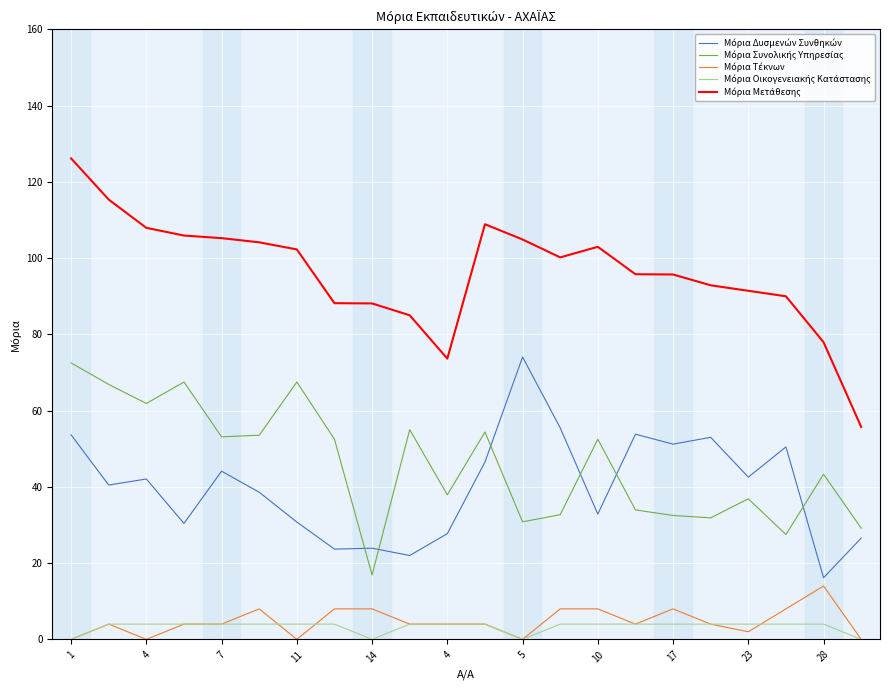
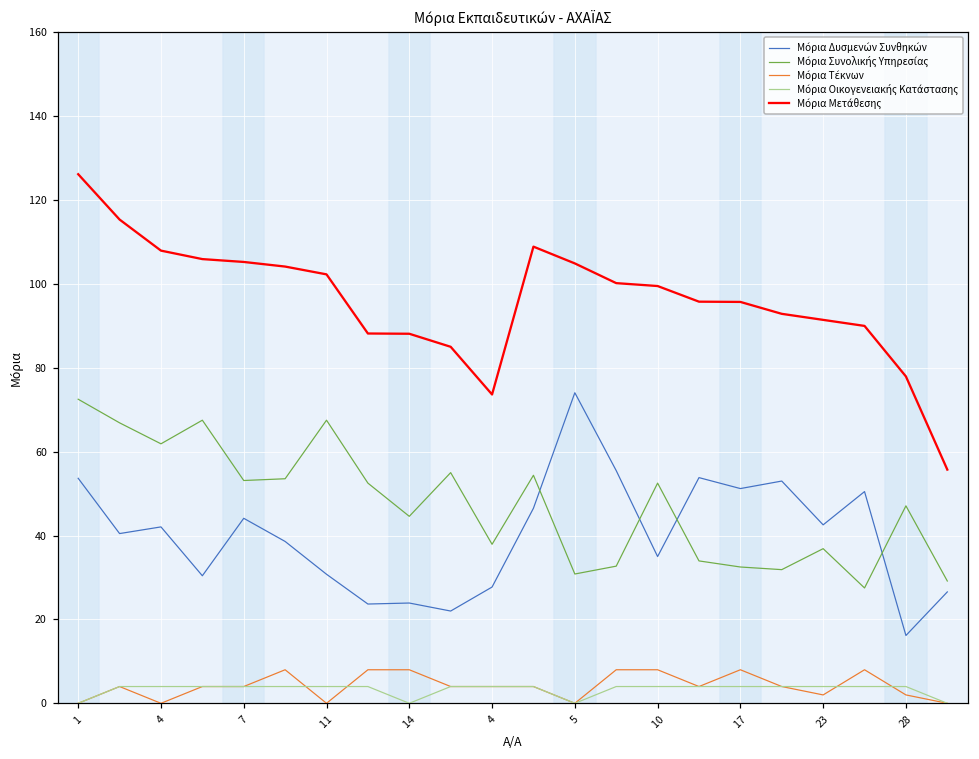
  {
    "Μόρια Δυσμενών Συνθηκών": {
      "14": 24,
-     "10": 33,
+     "10": 35,
      "23": 43,
      "28": 16
    },
    "Μόρια Συνολικής Υπηρεσίας": {
-     "14": 17,
+     "14": 45,
      "10": 53,
      "23": 37,
-     "28": 43
+     "28": 47
    },
    "Μόρια Τέκνων": {
      "14": 8,
      "10": 8,
      "23": 2,
-     "28": 14
+     "28": 2
    },
    "Μόρια Οικογενειακής Κατάστασης": {
      "14": 0,
      "10": 4,
      "23": 4,
      "28": 4
    },
    "Μόρια Μετάθεσης": {
      "14": 88,
-     "10": 103,
+     "10": 99,
      "23": 91,
      "28": 78
    }
  }
